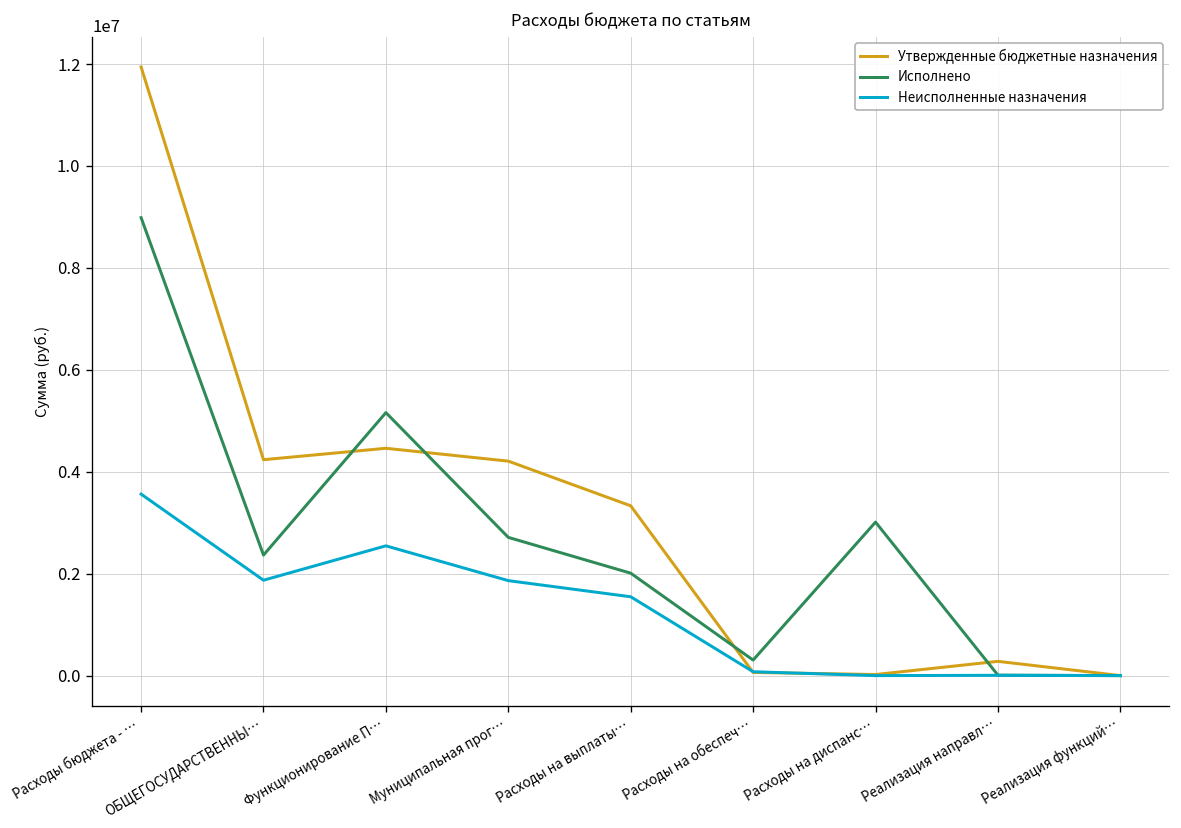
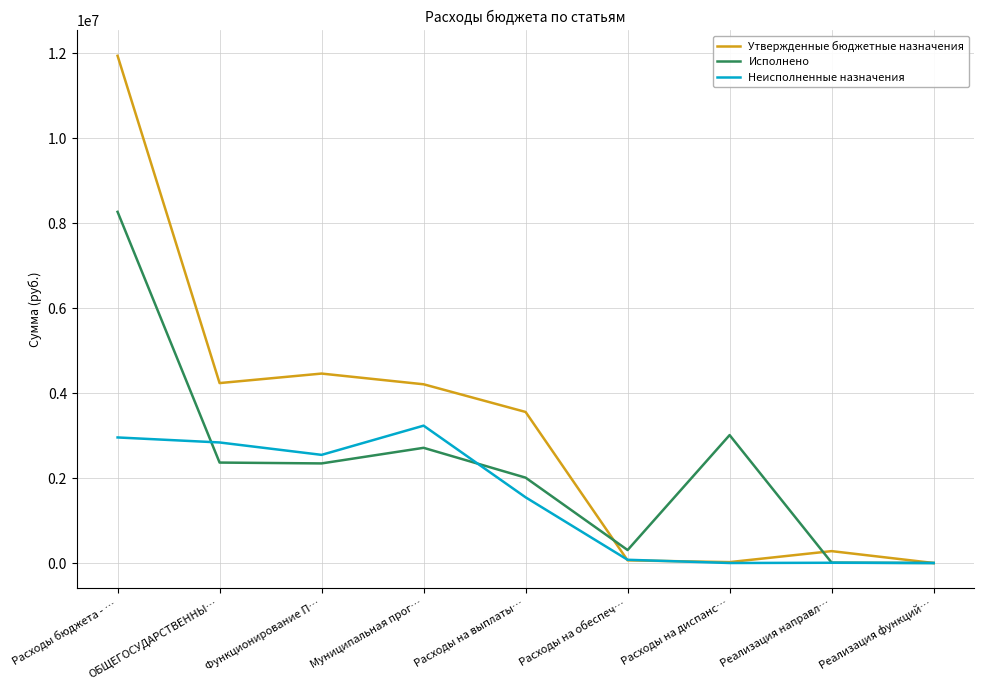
  {
    "Утвержденные бюджетные назначения": {
      "Расходы бюджета - …": 11900000,
      "ОБЩЕГОСУДАРСТВЕННЫ…": 4200000,
      "Функционирование П…": 4500000,
      "Муниципальная прог…": 4200000,
-     "Расходы на выплаты…": 3300000,
+     "Расходы на выплаты…": 3600000,
      "Реализация направл…": 300000
    },
    "Исполнено": {
-     "Расходы бюджета - …": 9000000,
+     "Расходы бюджета - …": 8300000,
      "ОБЩЕГОСУДАРСТВЕННЫ…": 2400000,
-     "Функционирование П…": 5200000,
+     "Функционирование П…": 2300000,
      "Муниципальная прог…": 2700000,
      "Расходы на выплаты…": 2000000,
      "Расходы на обеспеч…": 300000,
      "Расходы на диспанс…": 3000000
    },
    "Неисполненные назначения": {
-     "Расходы бюджета - …": 3600000,
-     "ОБЩЕГОСУДАРСТВЕННЫ…": 1900000,
+     "Расходы бюджета - …": 3000000,
+     "ОБЩЕГОСУДАРСТВЕННЫ…": 2800000,
      "Функционирование П…": 2500000,
-     "Муниципальная прог…": 1900000,
+     "Муниципальная прог…": 3200000,
      "Расходы на выплаты…": 1500000
    }
  }
